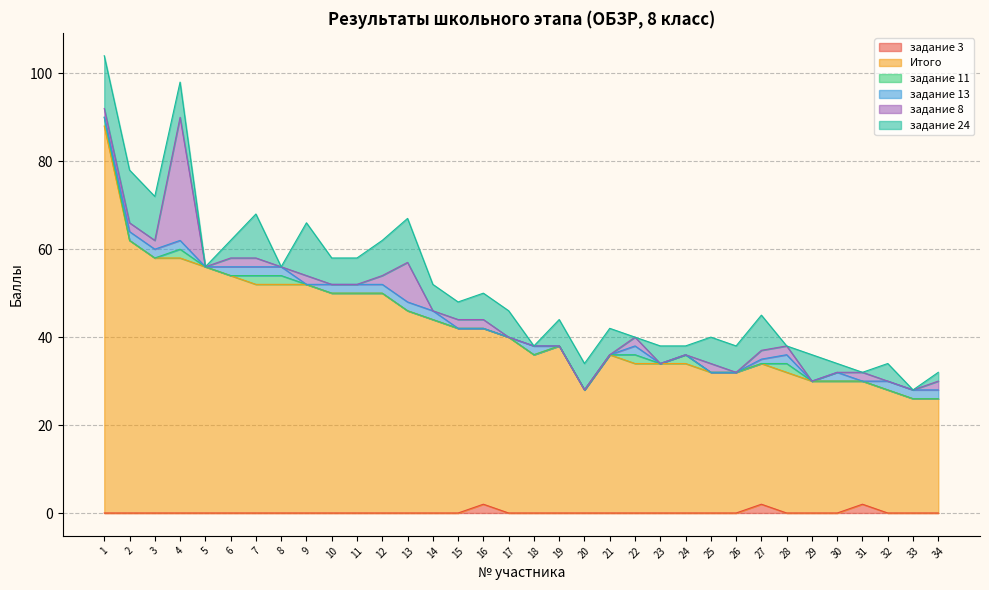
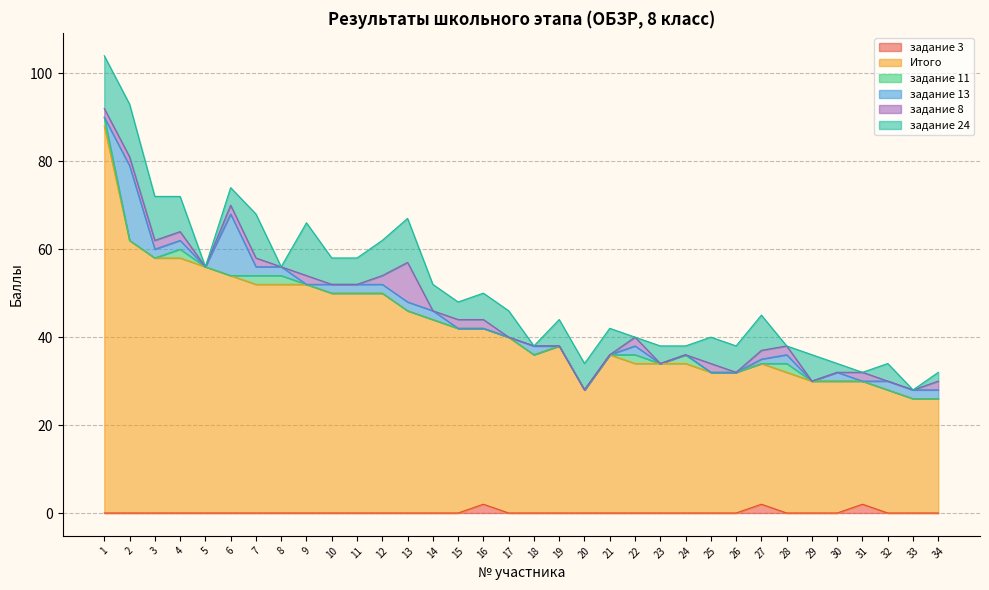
  {
    "задание 3": {
      "1": 0,
      "2": 0,
      "3": 0,
      "4": 0,
      "5": 0,
      "6": 0,
      "7": 0,
      "8": 0,
      "9": 0,
      "10": 0,
      "11": 0,
      "12": 0,
      "13": 0,
      "14": 0,
      "15": 0,
      "16": 2,
      "17": 0,
      "18": 0,
      "19": 0,
      "20": 0,
      "21": 0,
      "22": 0,
      "23": 0,
      "24": 0,
      "25": 0,
      "26": 0,
      "27": 2,
      "28": 0,
      "29": 0,
      "30": 0,
      "31": 2,
      "32": 0,
      "33": 0,
      "34": 0
    },
    "Итого": {
      "1": 88,
      "4": 58,
      "7": 52,
      "8": 52,
      "22": 34,
      "24": 34,
      "28": 32
    },
    "задание 13": {
-     "2": 2,
+     "2": 17,
      "3": 2,
      "4": 2,
-     "6": 2,
+     "6": 14,
      "7": 2,
      "12": 2,
      "13": 2,
      "22": 2,
      "27": 1,
      "28": 2,
      "34": 2
    },
    "задание 8": {
      "1": 2,
      "2": 2,
      "3": 2,
-     "4": 28,
+     "4": 2,
      "6": 2,
      "7": 2,
      "9": 2,
      "12": 2,
      "13": 9,
      "15": 2,
      "16": 2,
      "25": 2,
      "27": 2,
      "34": 2
    }
  }
